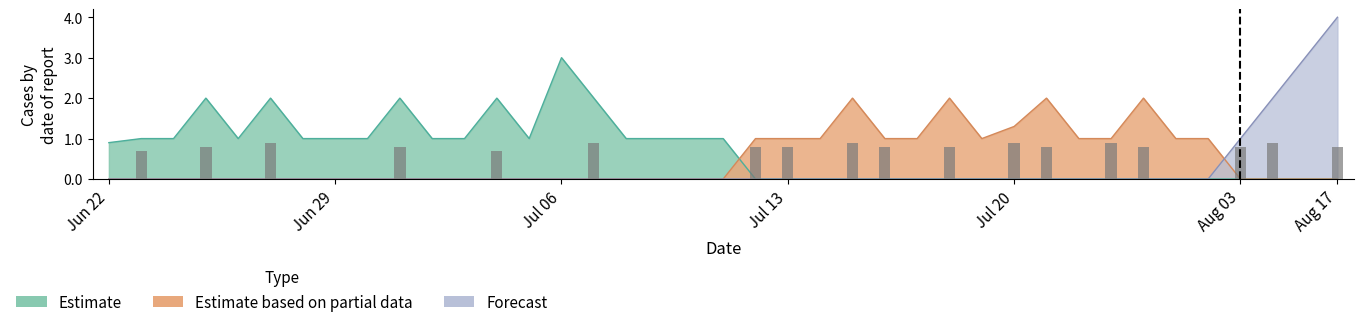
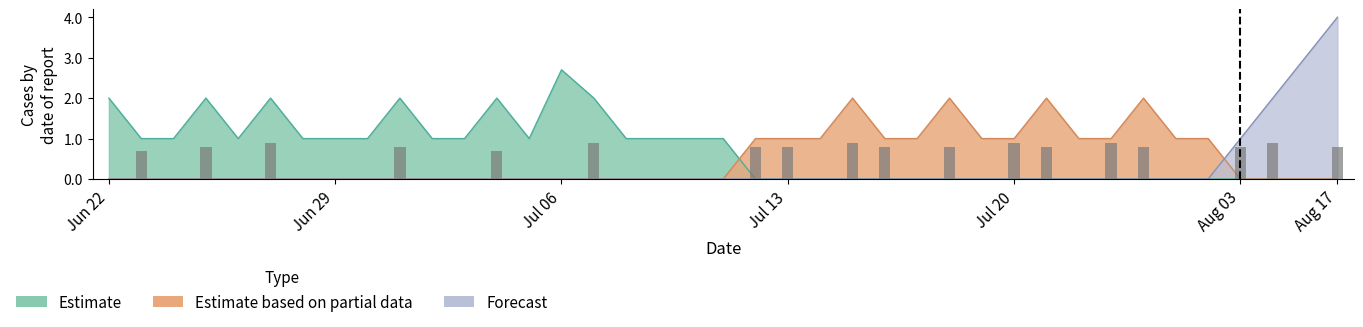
  {
    "Estimate": {
-     "Jun 22": 0.9,
+     "Jun 22": 2.0,
      "Jun 29": 1.0,
-     "Jul 06": 3.0
+     "Jul 06": 2.7
    },
    "Estimate based on partial data": {
      "Jul 13": 1.0,
-     "Jul 20": 1.3
+     "Jul 20": 1.0
    },
    "Forecast": {
      "Aug 03": 1.0,
      "Aug 17": 4.0
    }
  }
